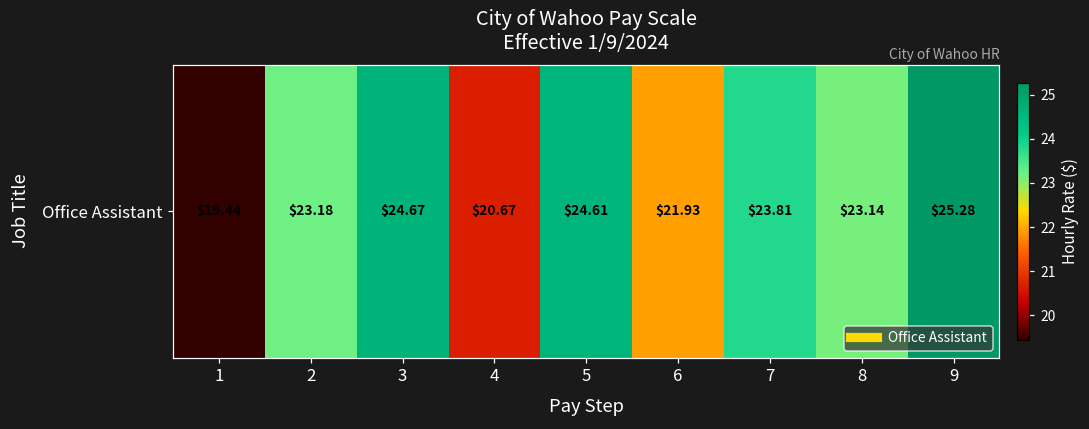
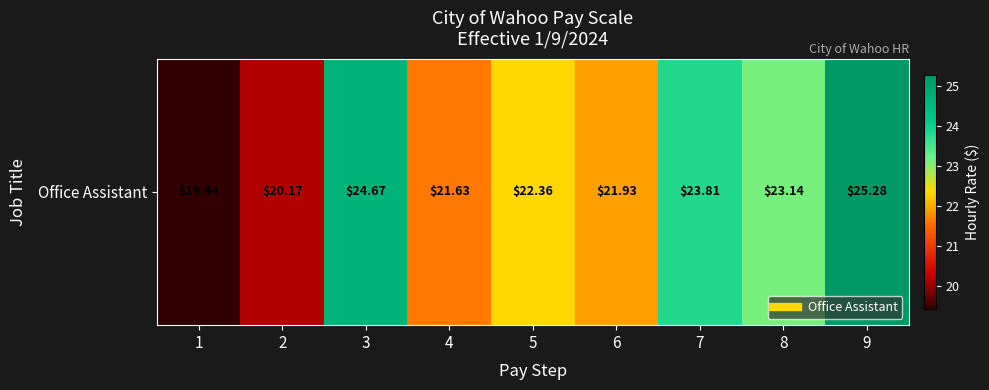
  {
    "Office Assistant": {
      "1": "$19.44",
-     "2": "$23.18",
+     "2": "$20.17",
      "3": "$24.67",
-     "4": "$20.67",
-     "5": "$24.61",
+     "4": "$21.63",
+     "5": "$22.36",
      "6": "$21.93",
      "7": "$23.81",
      "8": "$23.14",
      "9": "$25.28"
    }
  }
